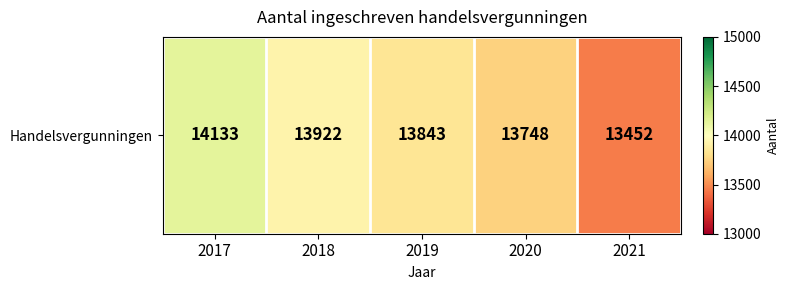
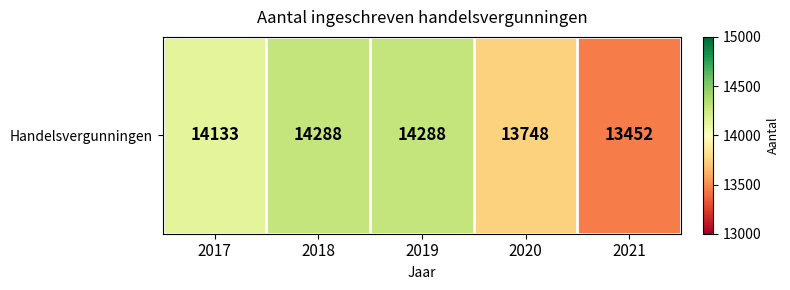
  {
    "Handelsvergunningen": {
      "2017": 14133,
-     "2018": 13922,
-     "2019": 13843,
+     "2018": 14288,
+     "2019": 14288,
      "2020": 13748,
      "2021": 13452
    }
  }
